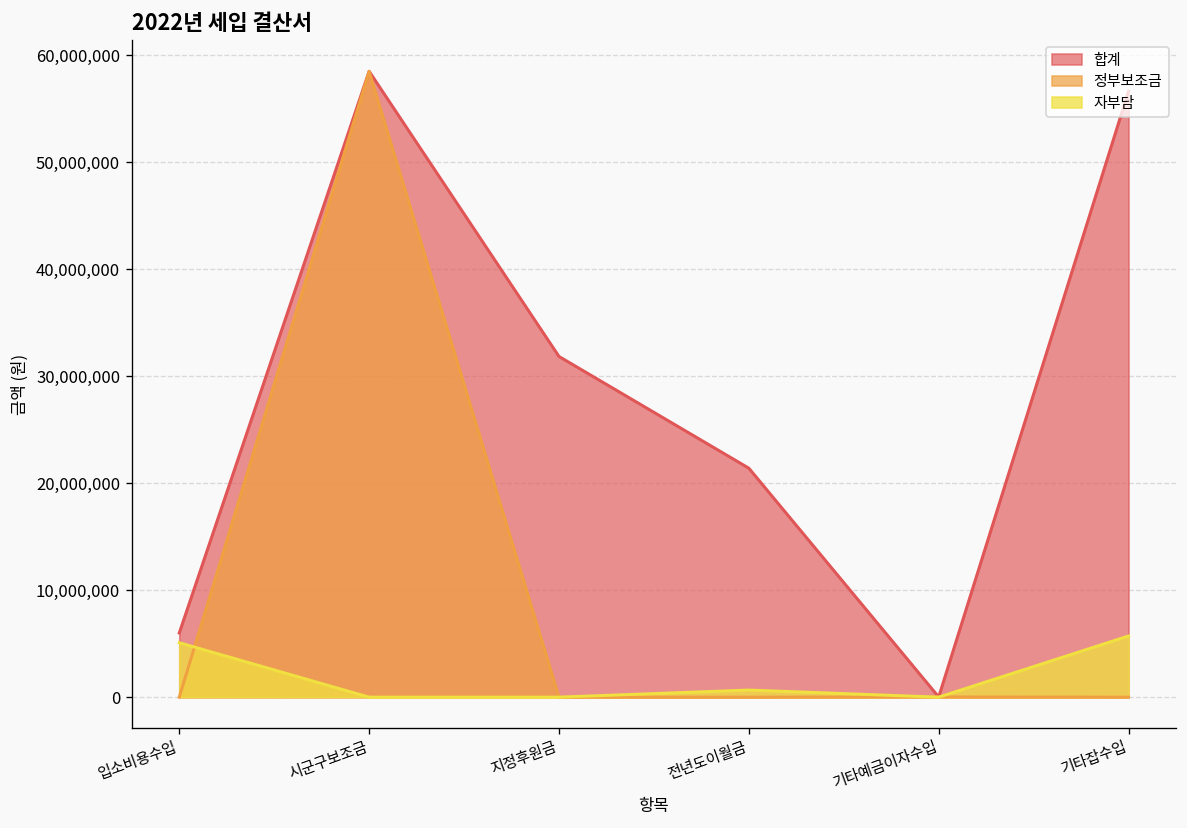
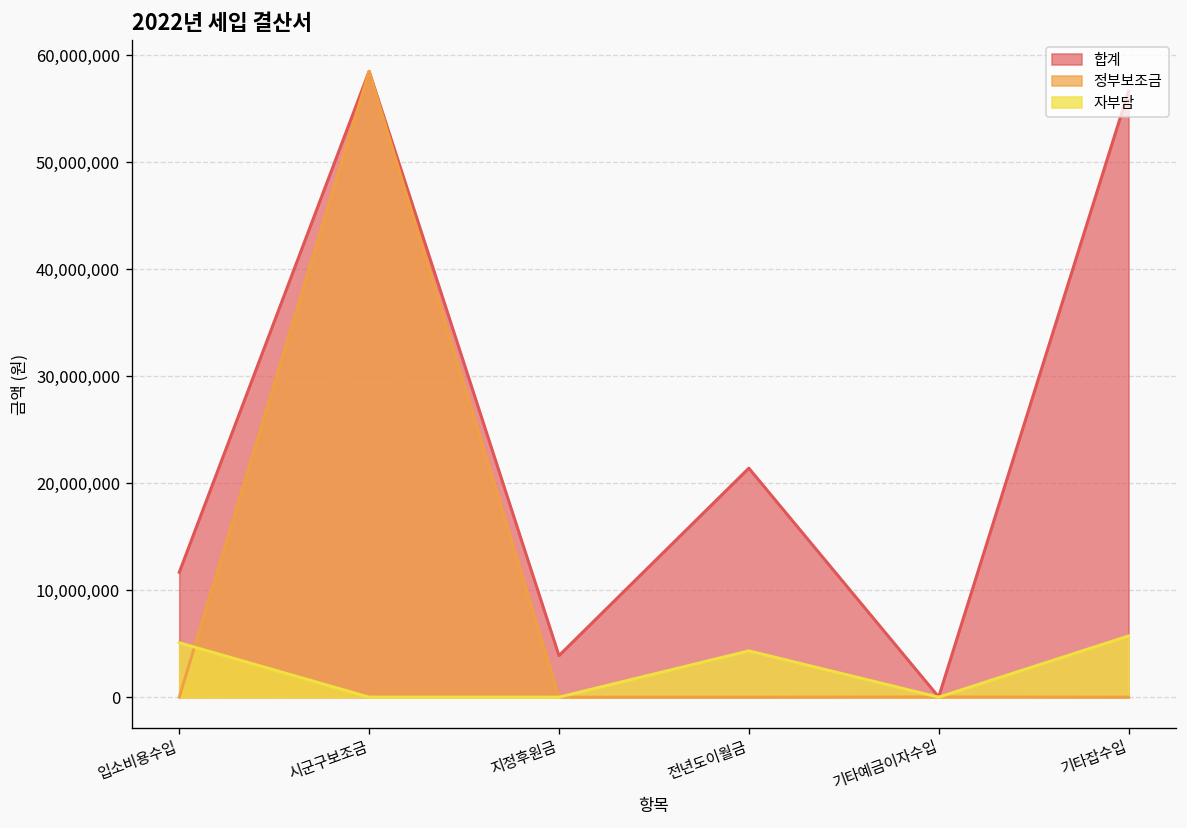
  {
    "합계": {
-     "입소비용수입": "6,000,000",
-     "지정후원금": "32,000,000",
+     "입소비용수입": "12,000,000",
+     "지정후원금": "4,000,000",
      "전년도이월금": "21,000,000"
    },
    "정부보조금": {
      "입소비용수입": "0",
      "전년도이월금": "0",
      "기타잡수입": "0"
    },
    "자부담": {
      "입소비용수입": "5,000,000",
      "시군구보조금": "0",
-     "전년도이월금": "1,000,000",
+     "전년도이월금": "4,000,000",
      "기타잡수입": "6,000,000"
    }
  }
